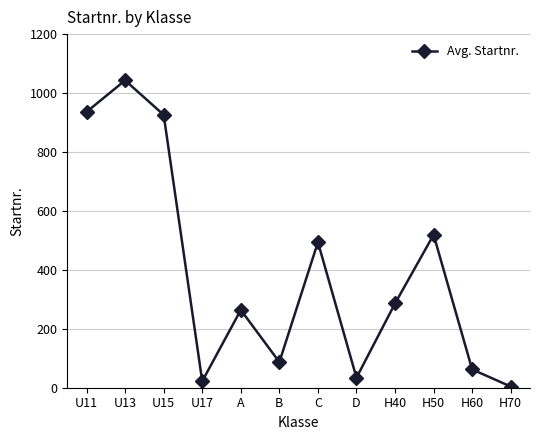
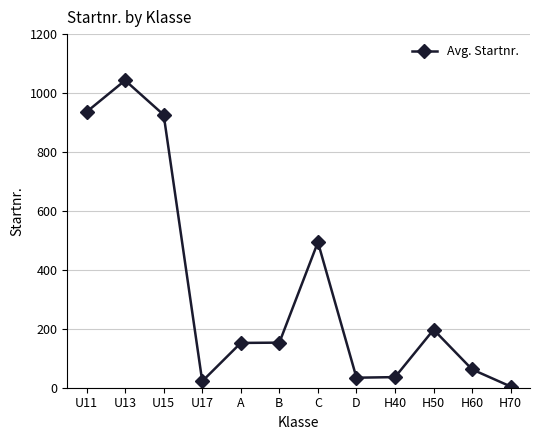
  {
    "U11": 940,
    "U13": 1040,
    "U15": 930,
    "U17": 20,
-   "A": 260,
-   "B": 90,
+   "A": 150,
+   "B": 150,
    "C": 490,
    "D": 30,
-   "H40": 290,
-   "H50": 520,
+   "H40": 40,
+   "H50": 200,
    "H60": 60,
    "H70": 0
  }
